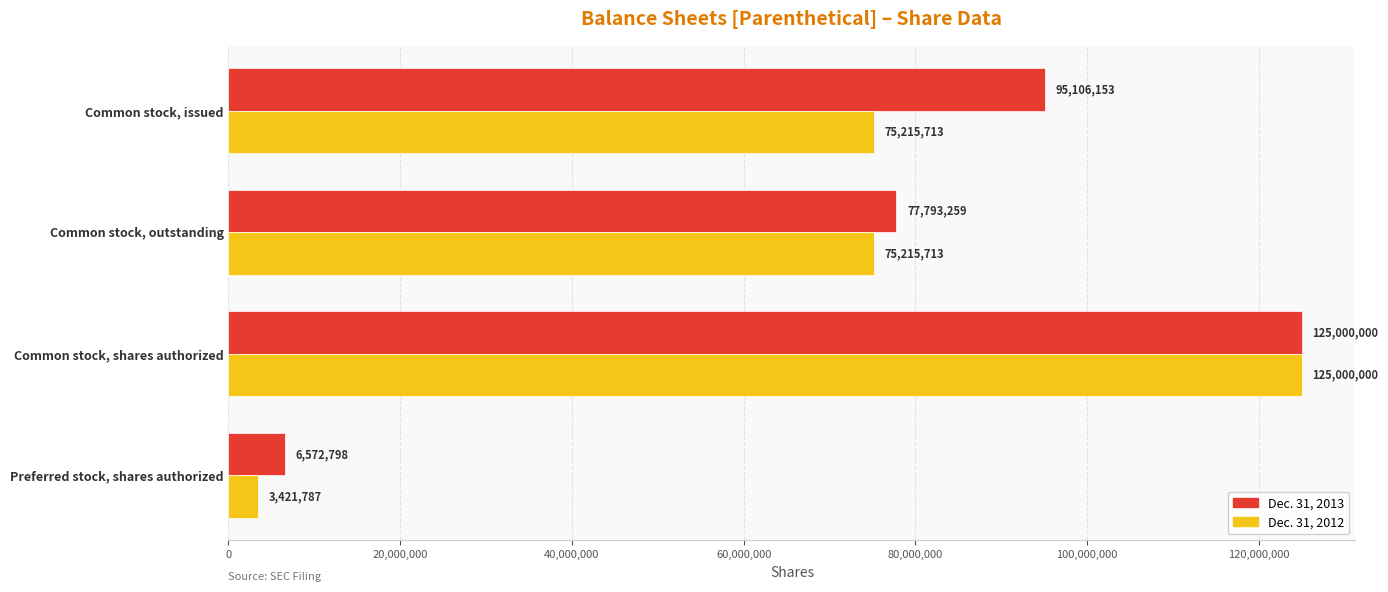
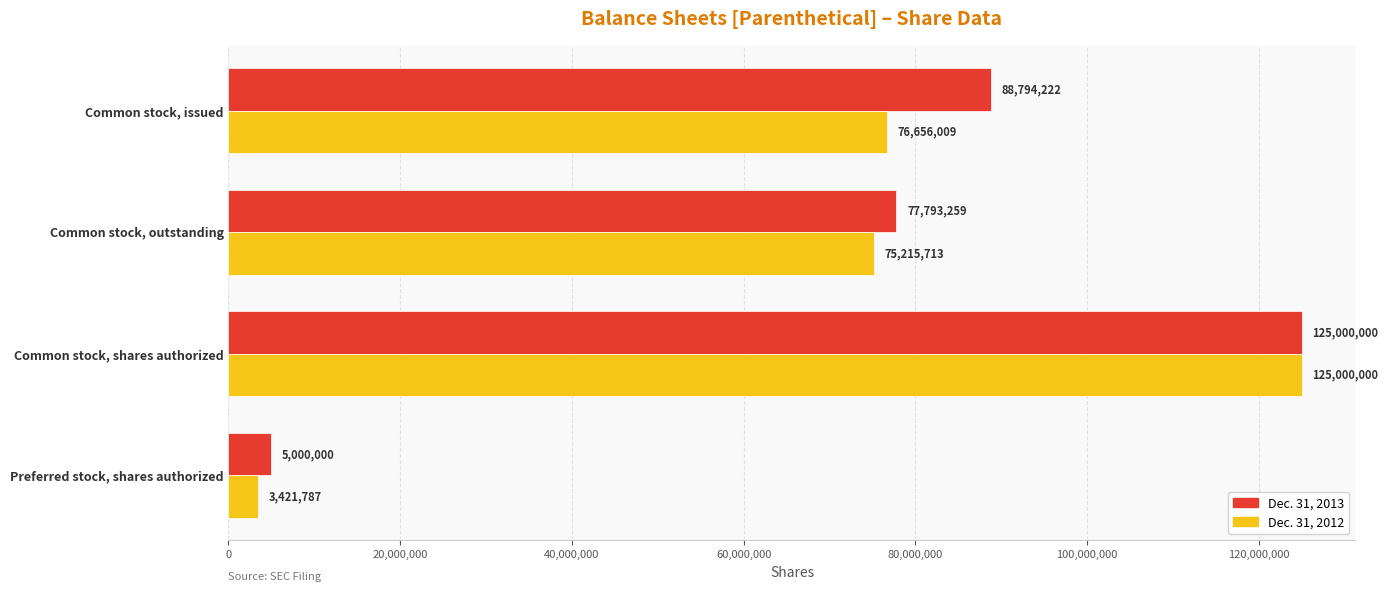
  {
    "Dec. 31, 2013": {
-     "Common stock, issued": "95,106,153",
+     "Common stock, issued": "88,794,222",
      "Common stock, outstanding": "77,793,259",
      "Common stock, shares authorized": "125,000,000",
-     "Preferred stock, shares authorized": "6,572,798"
+     "Preferred stock, shares authorized": "5,000,000"
    },
    "Dec. 31, 2012": {
-     "Common stock, issued": "75,215,713",
+     "Common stock, issued": "76,656,009",
      "Common stock, outstanding": "75,215,713",
      "Common stock, shares authorized": "125,000,000",
      "Preferred stock, shares authorized": "3,421,787"
    }
  }
